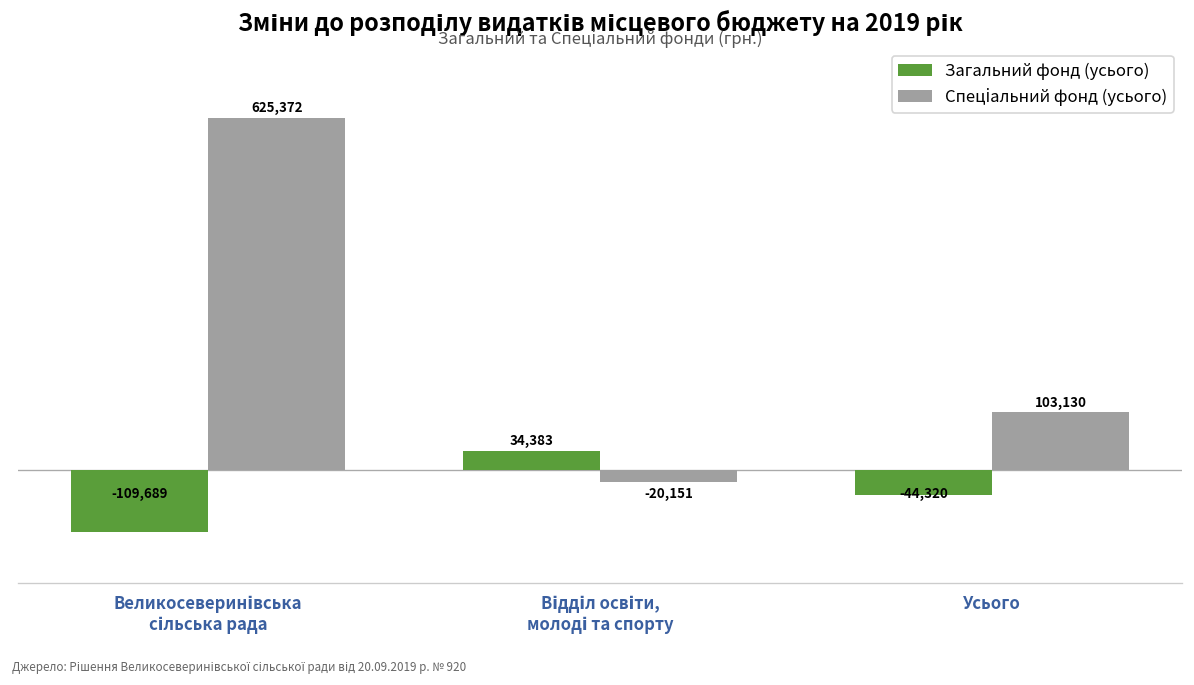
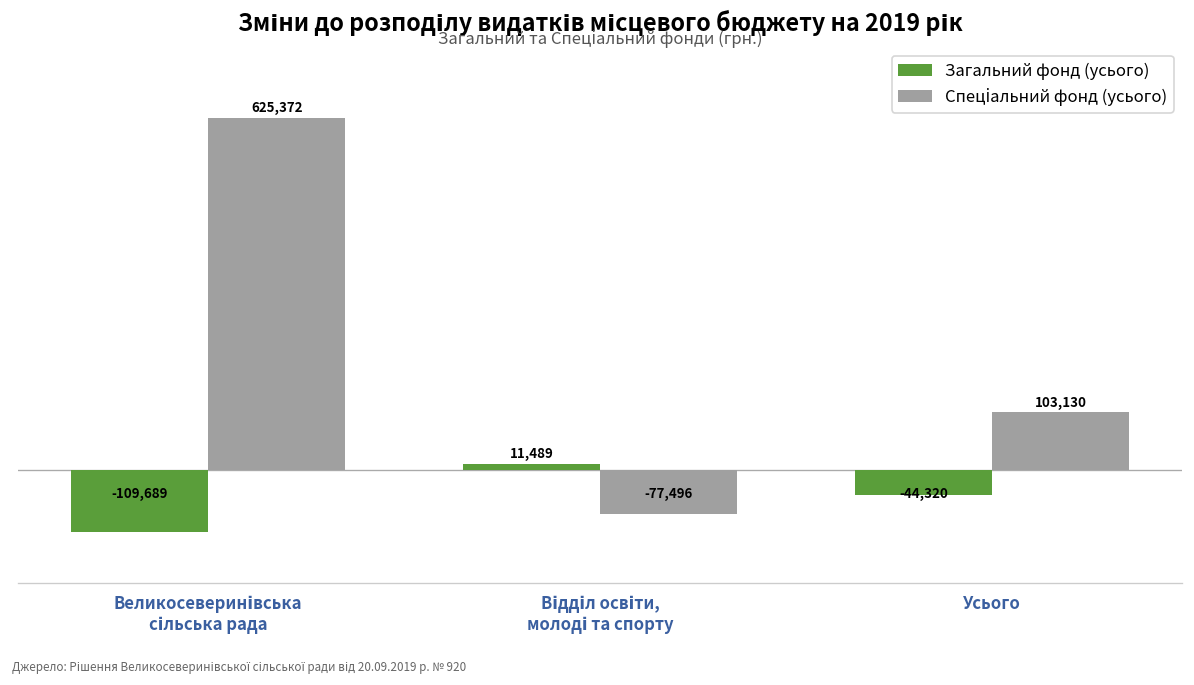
  {
    "Загальний фонд (усього)": {
      "Великосеверинівська сільська рада": "-109,689",
-     "Відділ освіти, молоді та спорту": "34,383",
+     "Відділ освіти, молоді та спорту": "11,489",
      "Усього": "-44,320"
    },
    "Спеціальний фонд (усього)": {
      "Великосеверинівська сільська рада": "625,372",
-     "Відділ освіти, молоді та спорту": "-20,151",
+     "Відділ освіти, молоді та спорту": "-77,496",
      "Усього": "103,130"
    }
  }
